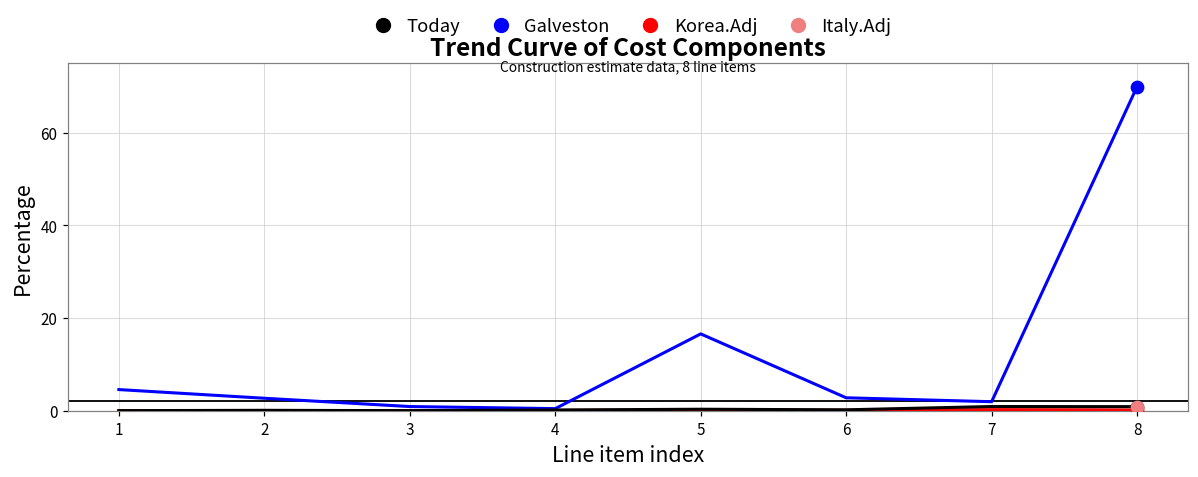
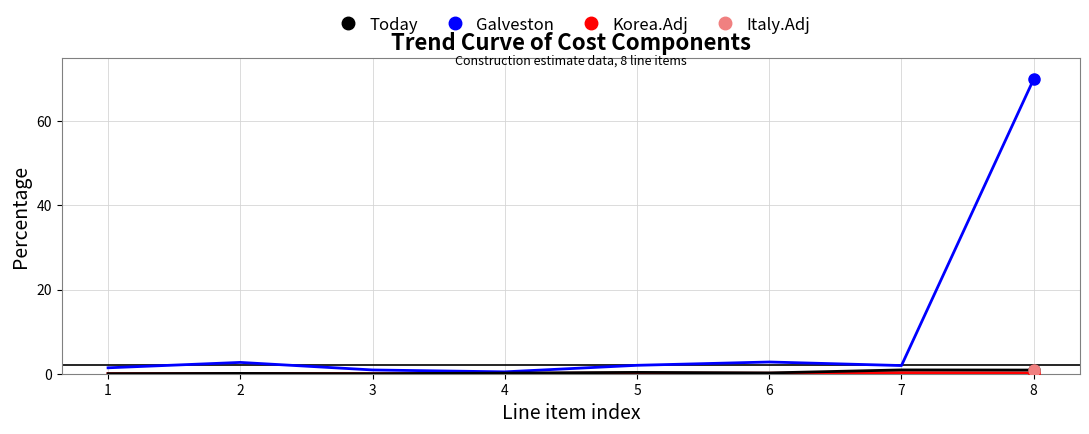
  {
    "Galveston": {
-     "1": 5,
+     "1": 1,
      "2": 3,
      "3": 1,
-     "5": 17,
+     "5": 2,
      "6": 3,
      "7": 2
    }
  }
